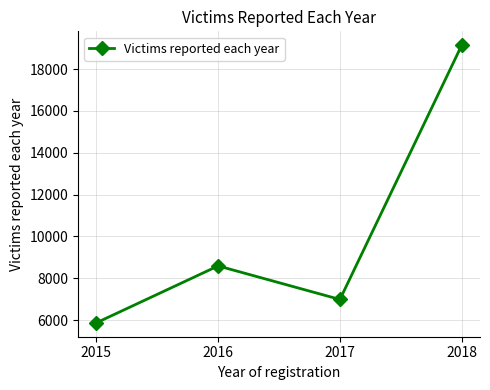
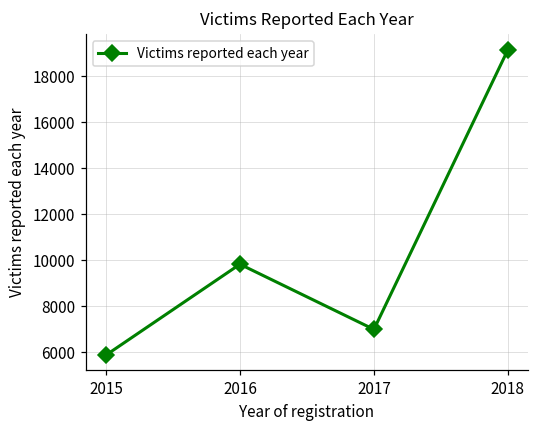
  {
    "2015": 5900,
-   "2016": 8600,
+   "2016": 9800,
    "2017": 7000,
    "2018": 19100
  }
